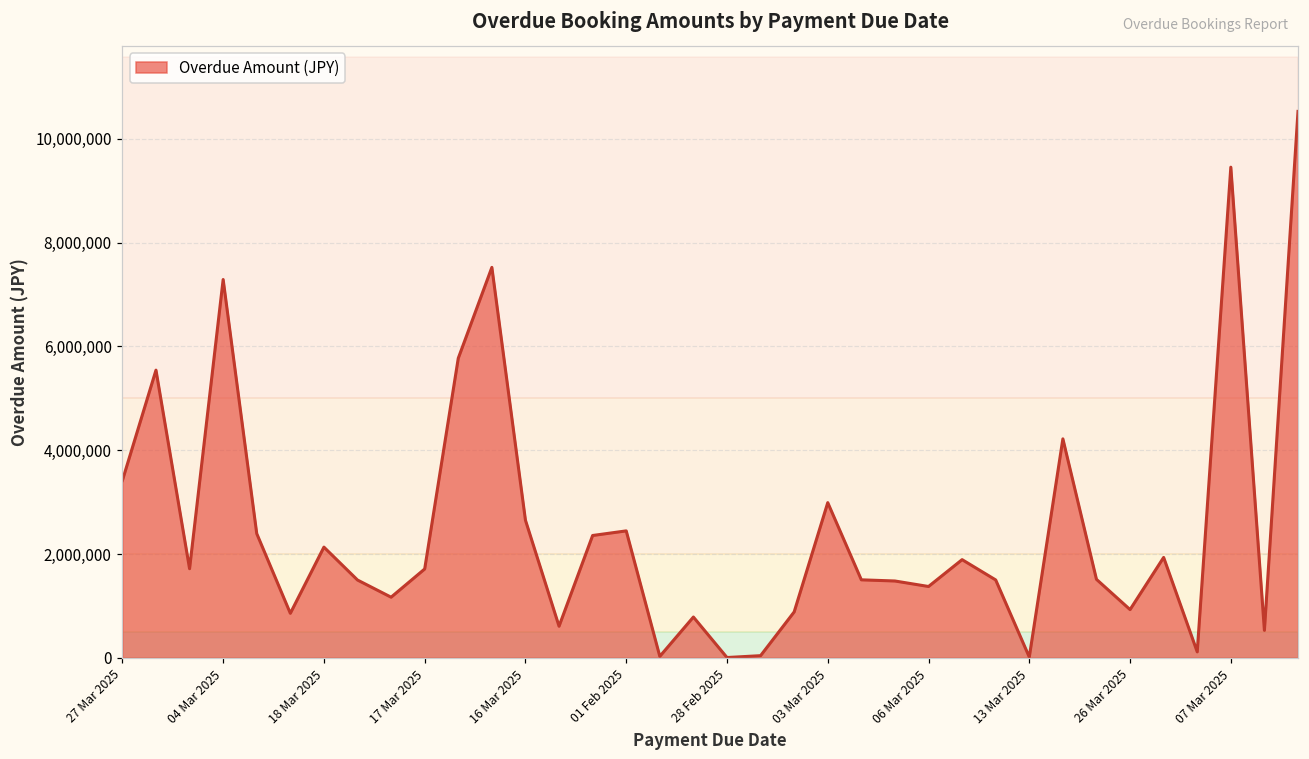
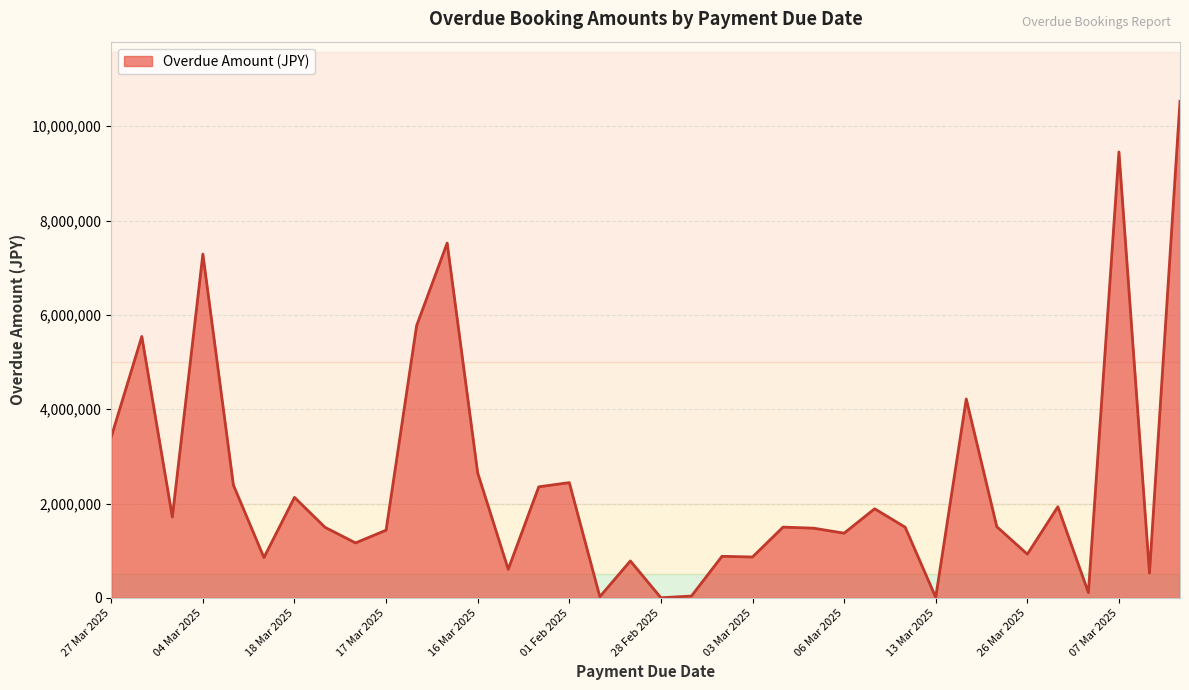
  {
    "27 Mar 2025": "3,400,000",
    "18 Mar 2025": "2,100,000",
-   "17 Mar 2025": "1,700,000",
+   "17 Mar 2025": "1,400,000",
    "01 Feb 2025": "2,400,000",
-   "03 Mar 2025": "3,000,000",
+   "03 Mar 2025": "900,000",
    "06 Mar 2025": "1,400,000"
  }
